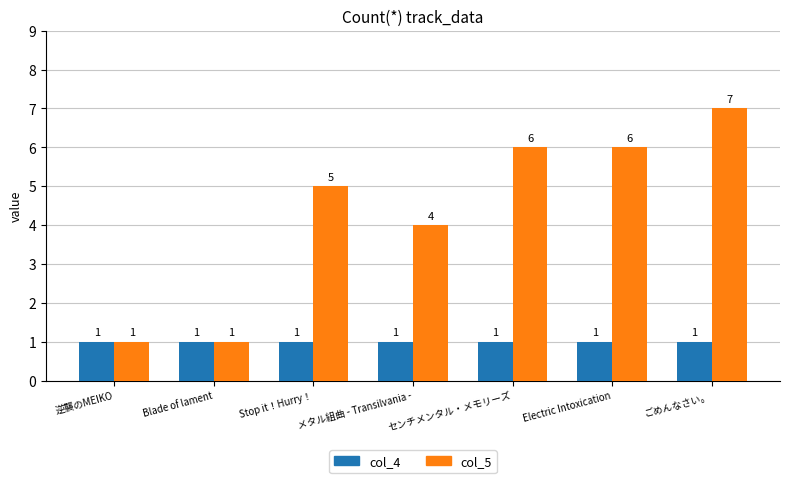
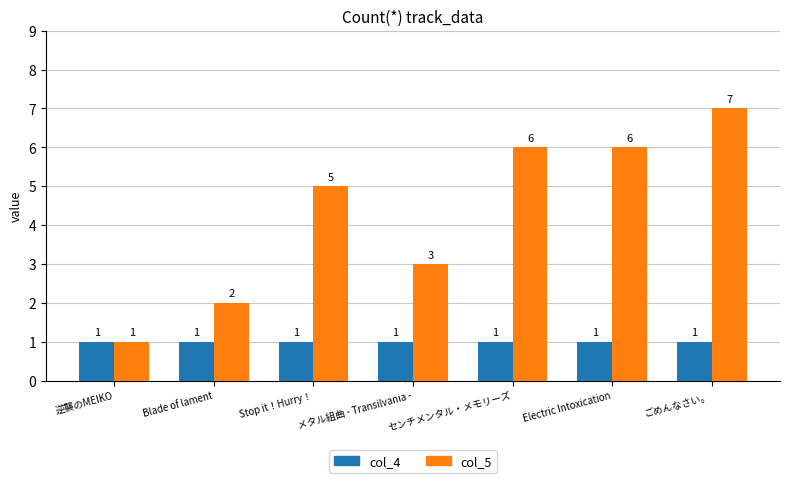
  {
    "col_4": {
      "逆襲のMEIKO": 1,
      "Blade of lament": 1,
      "Stop it！Hurry！": 1,
      "メタル組曲 - Transilvania -": 1,
      "センチメンタル・メモリーズ": 1,
      "Electric Intoxication": 1,
      "ごめんなさい。": 1
    },
    "col_5": {
      "逆襲のMEIKO": 1,
-     "Blade of lament": 1,
+     "Blade of lament": 2,
      "Stop it！Hurry！": 5,
-     "メタル組曲 - Transilvania -": 4,
+     "メタル組曲 - Transilvania -": 3,
      "センチメンタル・メモリーズ": 6,
      "Electric Intoxication": 6,
      "ごめんなさい。": 7
    }
  }
